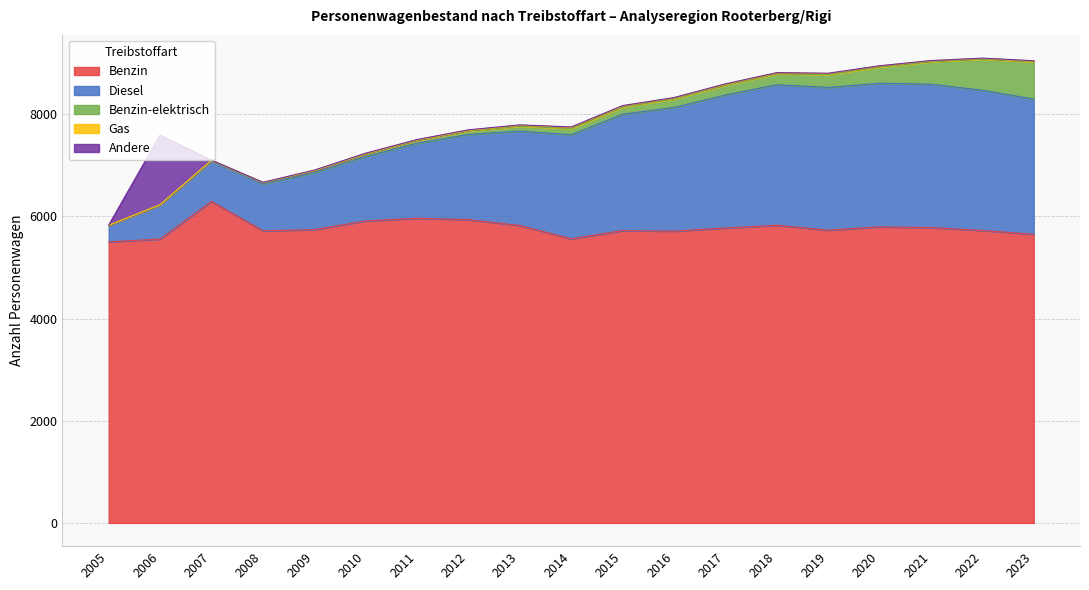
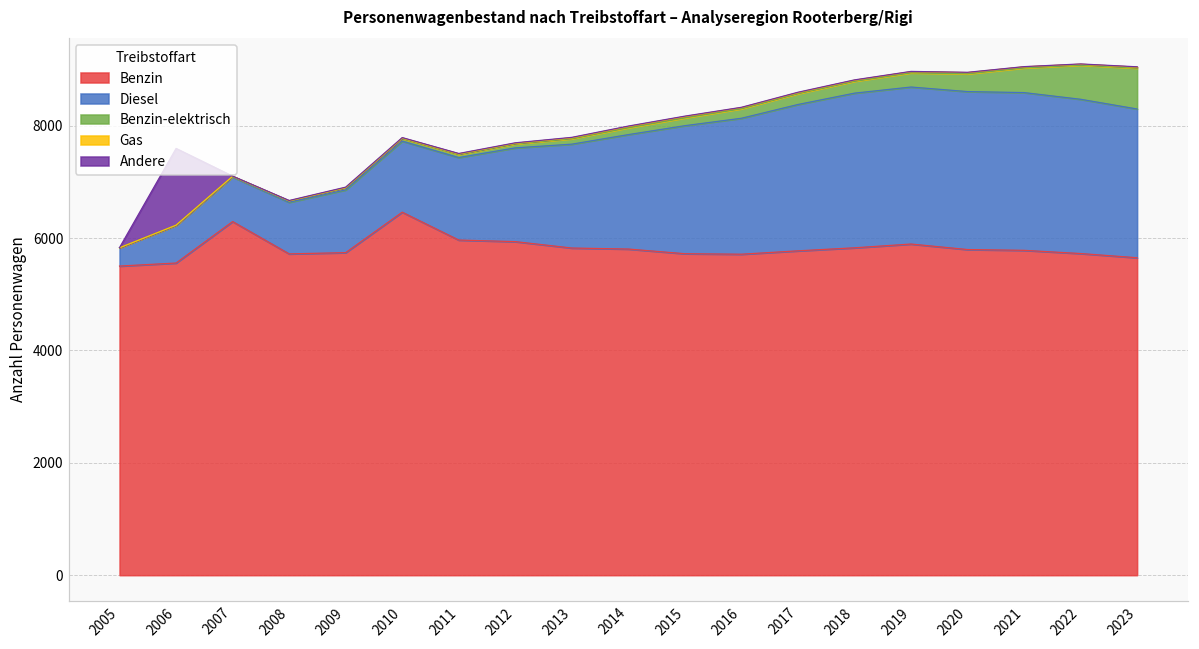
  {
    "Benzin": {
      "2005": 5500,
      "2006": 5600,
      "2007": 6300,
      "2008": 5700,
      "2009": 5700,
-     "2010": 5900,
+     "2010": 6500,
      "2011": 6000,
      "2012": 5900,
      "2013": 5800,
-     "2014": 5600,
+     "2014": 5800,
      "2015": 5700,
      "2016": 5700,
      "2017": 5800,
      "2018": 5800,
-     "2019": 5700,
+     "2019": 5900,
      "2020": 5800,
      "2021": 5800,
      "2022": 5700,
      "2023": 5700
    },
    "Diesel": {
      "2011": 1500,
      "2012": 1700,
      "2013": 1800,
      "2014": 2000,
      "2015": 2300,
      "2016": 2400,
      "2017": 2600,
      "2018": 2800,
      "2019": 2800,
      "2020": 2800,
      "2021": 2800,
      "2022": 2700,
      "2023": 2600
    }
  }
